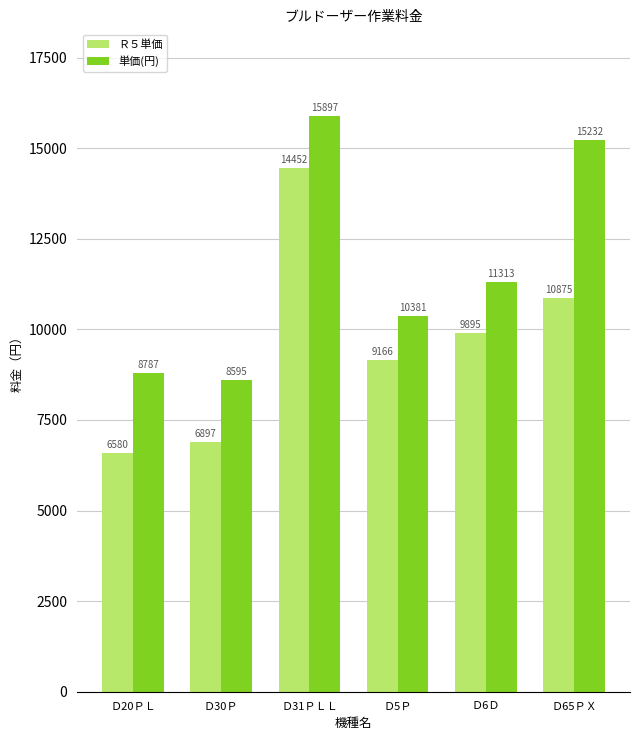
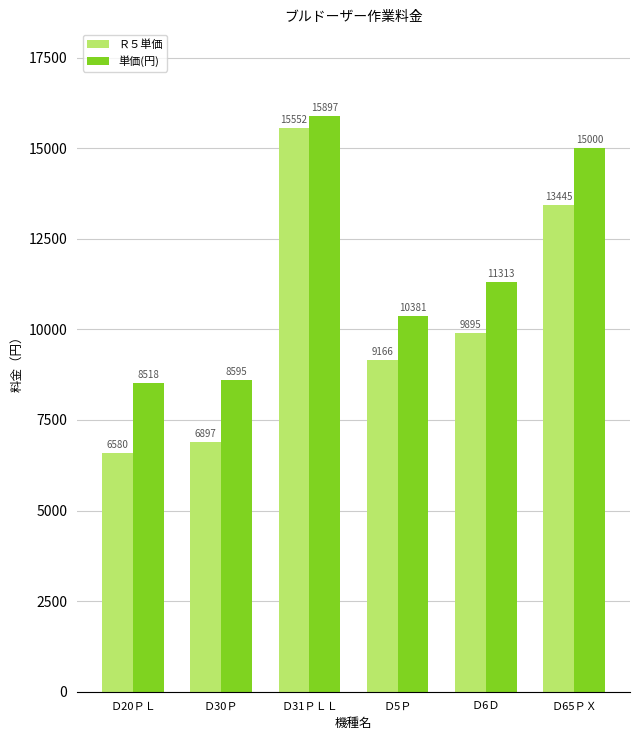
  {
    "Ｒ５単価": {
      "Ｄ20ＰＬ": 6580,
      "Ｄ30Ｐ": 6897,
-     "Ｄ31ＰＬＬ": 14452,
+     "Ｄ31ＰＬＬ": 15552,
      "Ｄ5Ｐ": 9166,
      "Ｄ6Ｄ": 9895,
-     "Ｄ65ＰＸ": 10875
+     "Ｄ65ＰＸ": 13445
    },
    "単価(円)": {
-     "Ｄ20ＰＬ": 8787,
+     "Ｄ20ＰＬ": 8518,
      "Ｄ30Ｐ": 8595,
      "Ｄ31ＰＬＬ": 15897,
      "Ｄ5Ｐ": 10381,
      "Ｄ6Ｄ": 11313,
-     "Ｄ65ＰＸ": 15232
+     "Ｄ65ＰＸ": 15000
    }
  }
